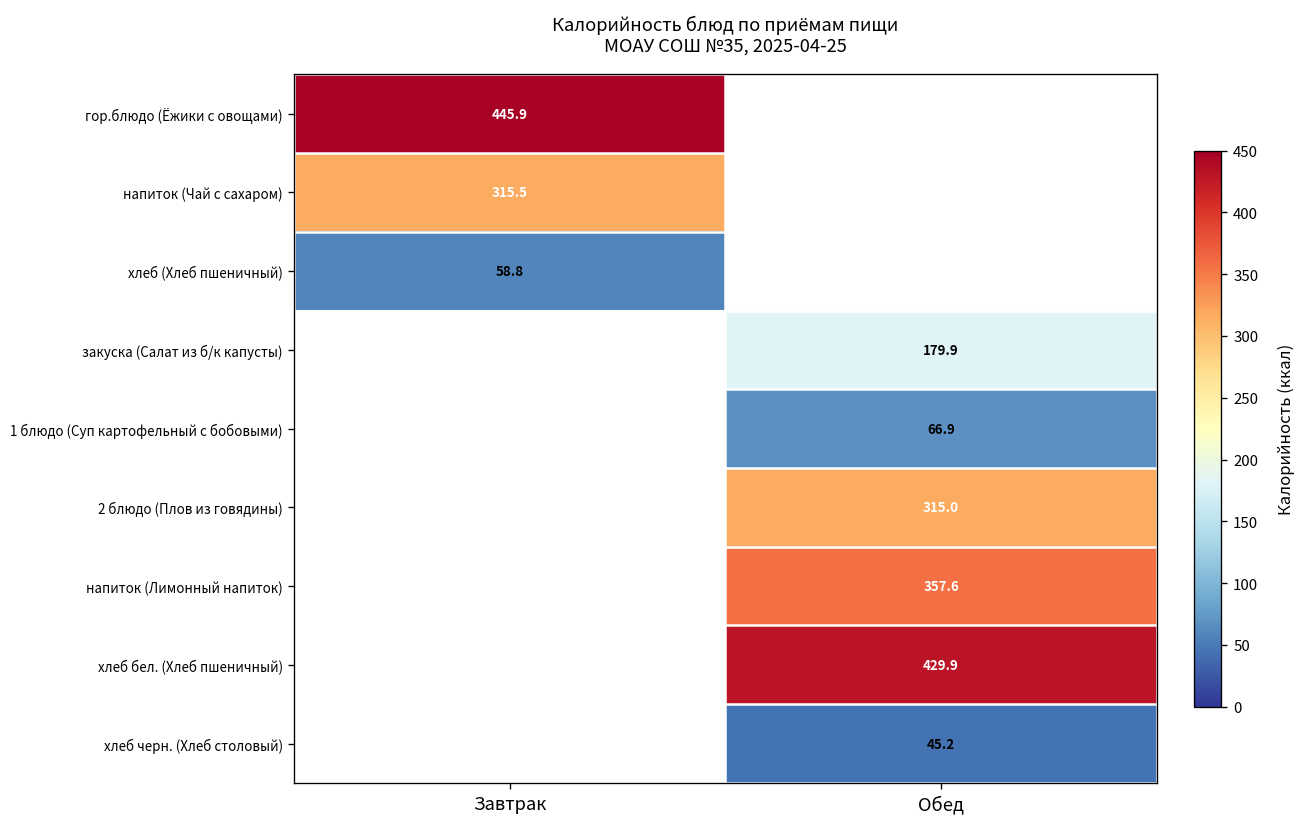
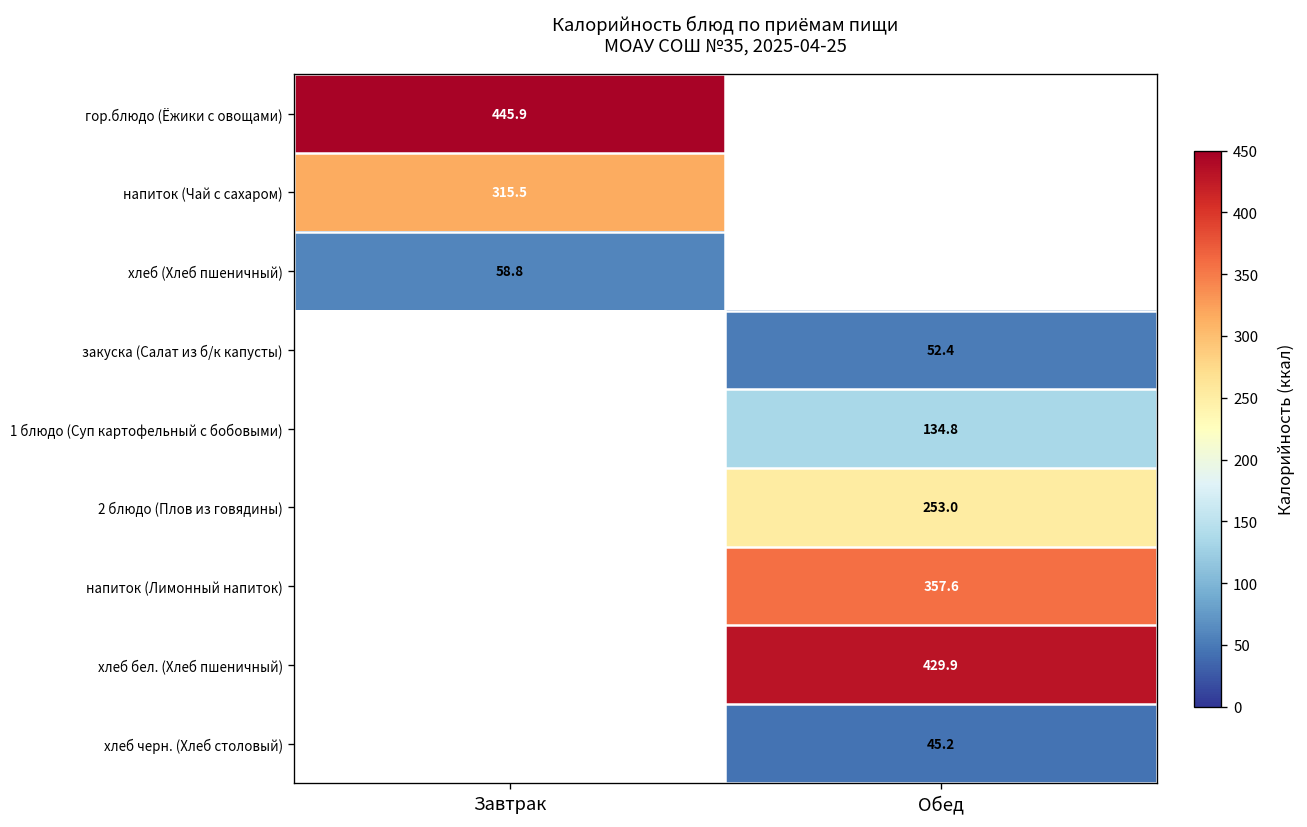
  {
    "гор.блюдо (Ёжики с овощами)": {
      "Завтрак": 445.9
    },
    "напиток (Чай с сахаром)": {
      "Завтрак": 315.5
    },
    "хлеб (Хлеб пшеничный)": {
      "Завтрак": 58.8
    },
    "закуска (Салат из б/к капусты)": {
-     "Обед": 179.9
+     "Обед": 52.4
    },
    "1 блюдо (Суп картофельный с бобовыми)": {
-     "Обед": 66.9
+     "Обед": 134.8
    },
    "2 блюдо (Плов из говядины)": {
-     "Обед": 315.0
+     "Обед": 253.0
    },
    "напиток (Лимонный напиток)": {
      "Обед": 357.6
    },
    "хлеб бел. (Хлеб пшеничный)": {
      "Обед": 429.9
    },
    "хлеб черн. (Хлеб столовый)": {
      "Обед": 45.2
    }
  }
